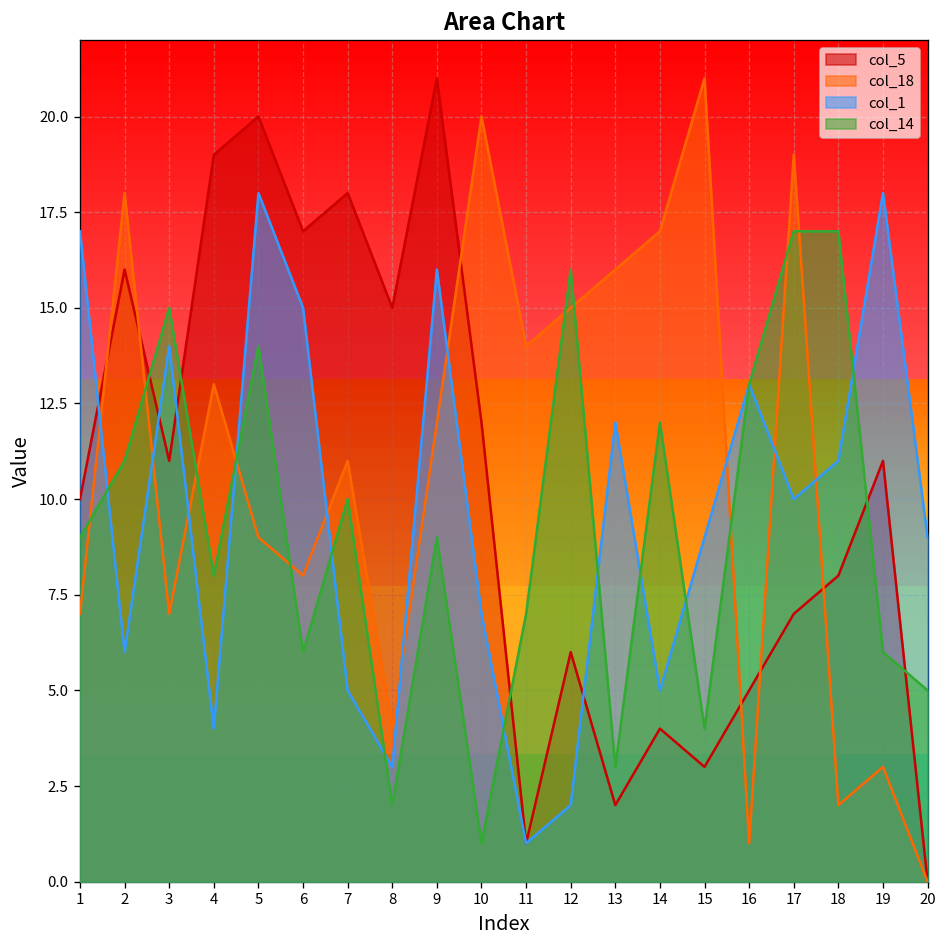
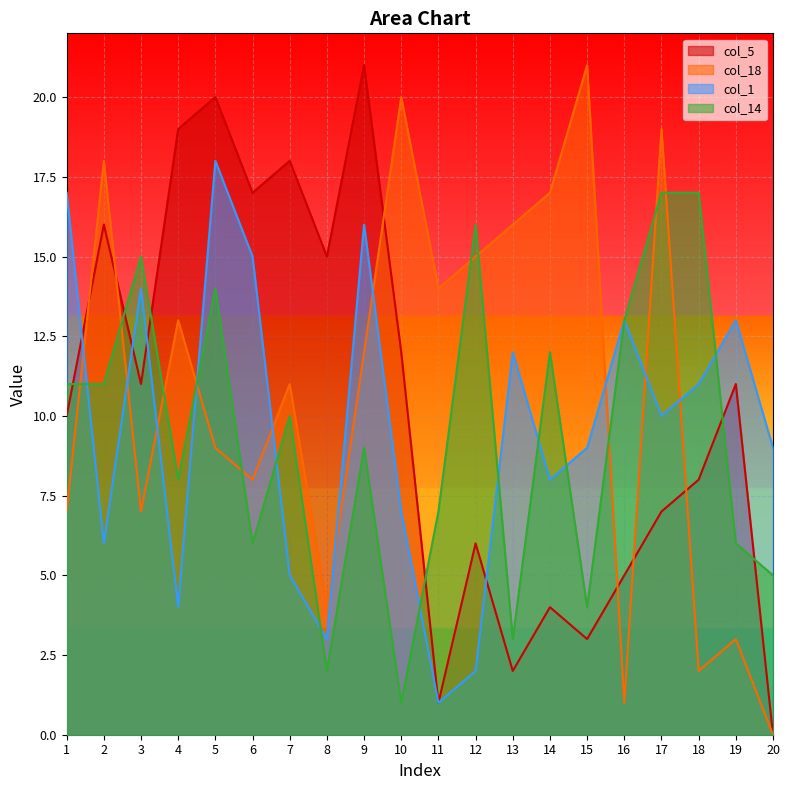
  {
    "col_5": {
      "1": 10,
      "2": 16,
      "3": 11,
      "4": 19,
      "5": 20,
      "6": 17,
      "7": 18,
      "8": 15,
      "9": 21,
      "10": 12,
      "12": 6,
      "13": 2,
      "14": 4,
      "15": 3,
      "16": 5,
      "17": 7,
      "18": 8,
      "19": 11
    },
    "col_18": {
      "1": 7,
      "2": 18,
      "3": 7,
      "4": 13,
      "5": 9,
      "6": 8,
      "7": 11,
      "8": 4,
      "9": 12,
      "10": 20,
      "11": 14,
      "12": 15,
      "13": 16,
      "14": 17,
      "15": 21,
      "16": 1,
      "17": 19,
      "18": 2,
      "19": 3
    },
    "col_1": {
      "1": 17,
      "2": 6,
      "3": 14,
      "4": 4,
      "5": 18,
      "6": 15,
      "7": 5,
      "8": 3,
      "9": 16,
      "10": 7,
      "12": 2,
      "13": 12,
-     "14": 5,
+     "14": 8,
      "15": 9,
      "17": 10,
      "18": 11,
-     "19": 18,
+     "19": 13,
      "20": 9
    },
    "col_14": {
-     "1": 9,
+     "1": 11,
      "2": 11,
      "3": 15,
      "4": 8,
      "5": 14,
      "6": 6,
      "7": 10,
      "8": 2,
      "9": 9,
      "10": 1,
      "11": 7,
      "12": 16,
      "13": 3,
      "14": 12,
      "15": 4,
      "17": 17,
      "18": 17,
      "19": 6,
      "20": 5
    }
  }
